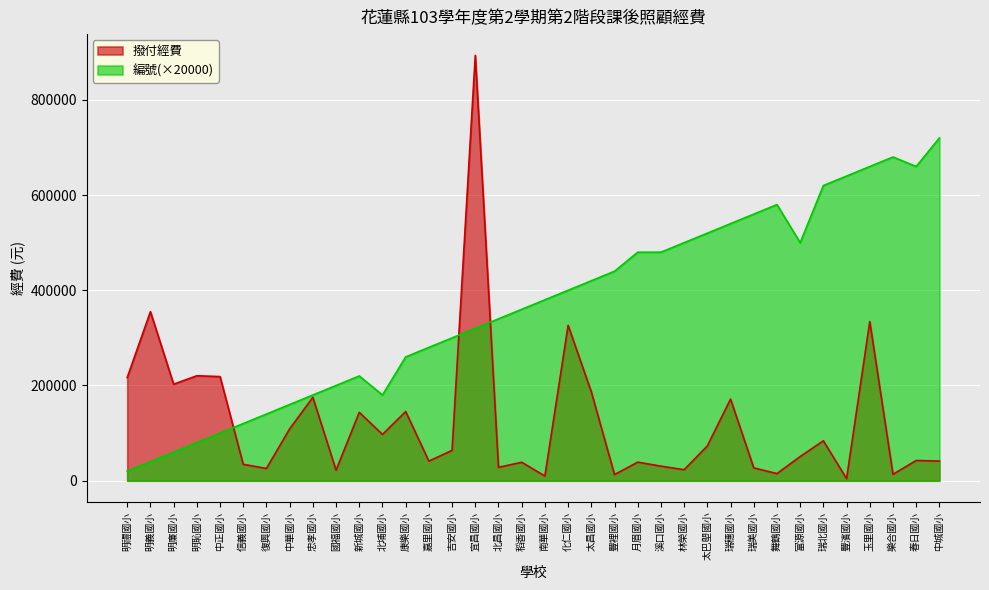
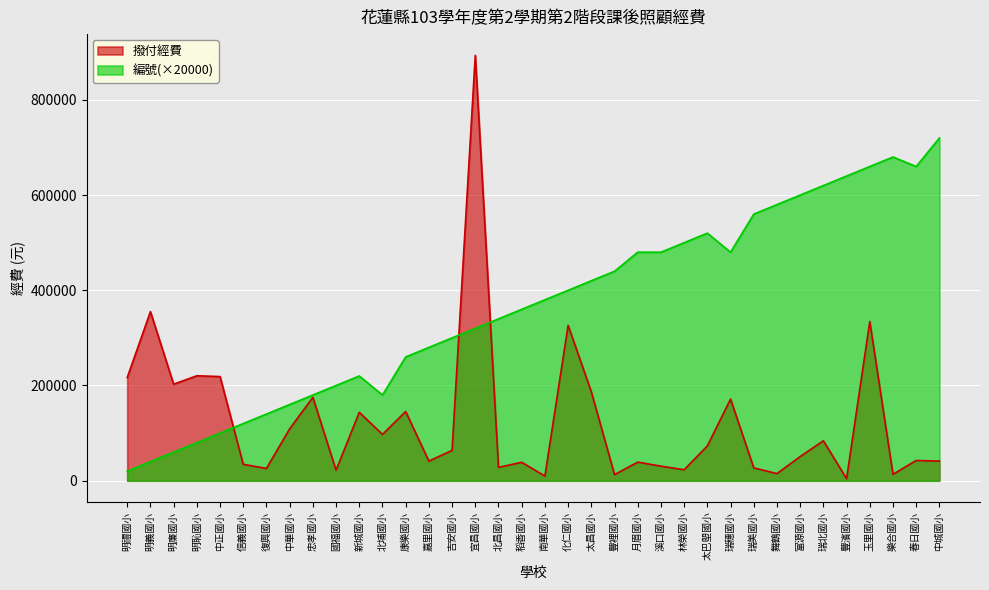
  {
    "撥付經費": {
      "明禮國小": 220000,
      "明義國小": 360000,
      "明廉國小": 200000,
      "明恥國小": 220000,
      "中正國小": 220000,
      "信義國小": 30000,
      "復興國小": 30000,
      "中華國小": 110000,
      "國福國小": 20000,
      "新城國小": 140000,
      "北埔國小": 100000,
      "康樂國小": 150000,
      "嘉里國小": 40000,
      "吉安國小": 60000,
      "宜昌國小": 890000,
      "北昌國小": 30000,
      "稻香國小": 40000,
      "南華國小": 10000,
      "化仁國小": 330000,
      "太昌國小": 190000,
      "豐裡國小": 10000,
      "月眉國小": 40000,
      "溪口國小": 30000,
      "林榮國小": 20000,
      "太巴塱國小": 70000,
      "瑞穗國小": 170000,
      "瑞美國小": 30000,
      "舞鶴國小": 10000,
      "富源國小": 50000,
      "瑞北國小": 80000,
      "豐濱國小": 0,
      "玉里國小": 330000,
      "樂合國小": 10000,
      "春日國小": 40000,
      "中城國小": 40000
    },
    "編號(×20000)": {
      "明禮國小": 20000,
      "明義國小": 40000,
      "明廉國小": 60000,
      "明恥國小": 80000,
      "中正國小": 100000,
      "信義國小": 120000,
      "復興國小": 140000,
      "中華國小": 160000,
      "國福國小": 200000,
      "新城國小": 220000,
      "北埔國小": 180000,
      "康樂國小": 260000,
      "嘉里國小": 280000,
      "吉安國小": 300000,
      "宜昌國小": 320000,
      "北昌國小": 340000,
      "稻香國小": 360000,
      "南華國小": 380000,
      "化仁國小": 400000,
      "太昌國小": 420000,
      "豐裡國小": 440000,
      "月眉國小": 480000,
      "溪口國小": 480000,
      "林榮國小": 500000,
      "太巴塱國小": 520000,
-     "瑞穗國小": 540000,
+     "瑞穗國小": 480000,
      "瑞美國小": 560000,
      "舞鶴國小": 580000,
-     "富源國小": 500000,
+     "富源國小": 600000,
      "瑞北國小": 620000,
      "豐濱國小": 640000,
      "玉里國小": 660000,
      "樂合國小": 680000,
      "春日國小": 660000,
      "中城國小": 720000
    }
  }
